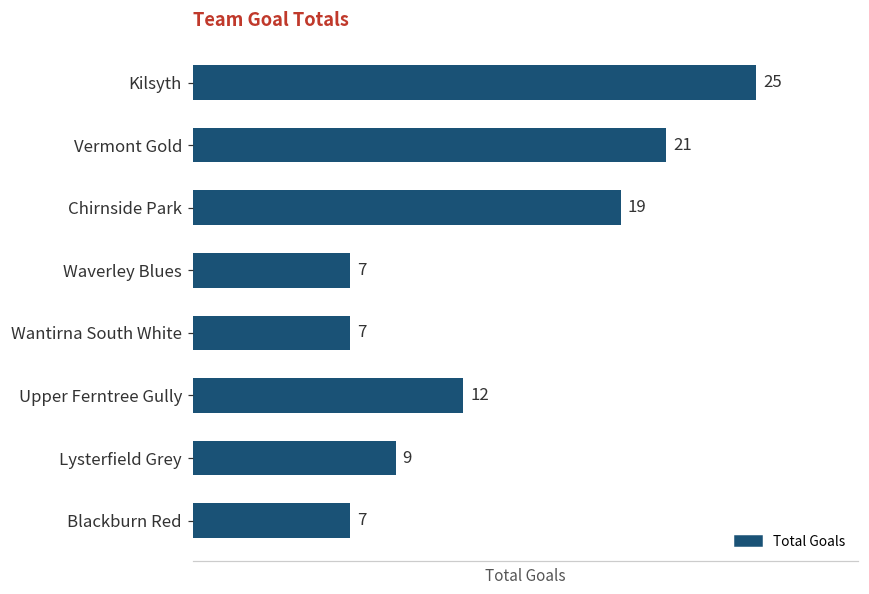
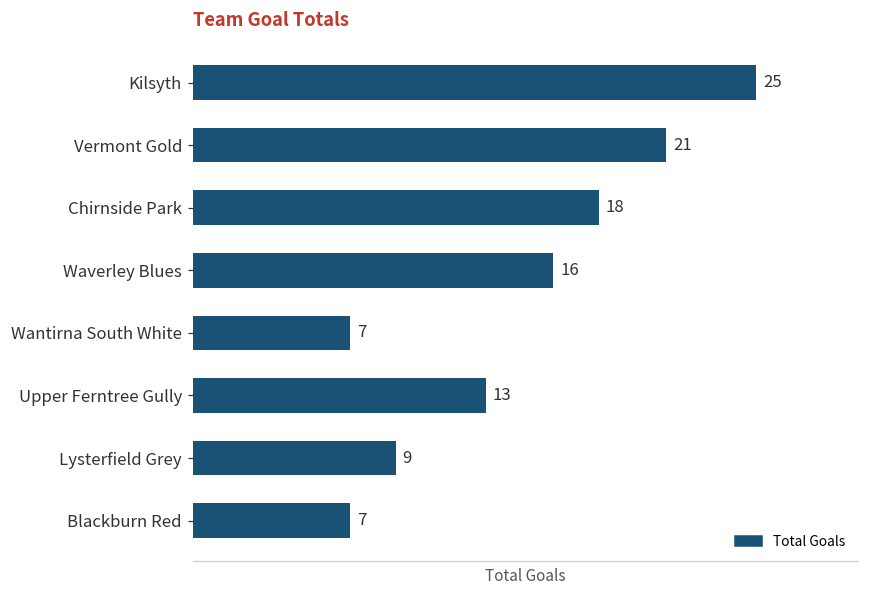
  {
    "Kilsyth": 25,
    "Vermont Gold": 21,
-   "Chirnside Park": 19,
-   "Waverley Blues": 7,
+   "Chirnside Park": 18,
+   "Waverley Blues": 16,
    "Wantirna South White": 7,
-   "Upper Ferntree Gully": 12,
+   "Upper Ferntree Gully": 13,
    "Lysterfield Grey": 9,
    "Blackburn Red": 7
  }
